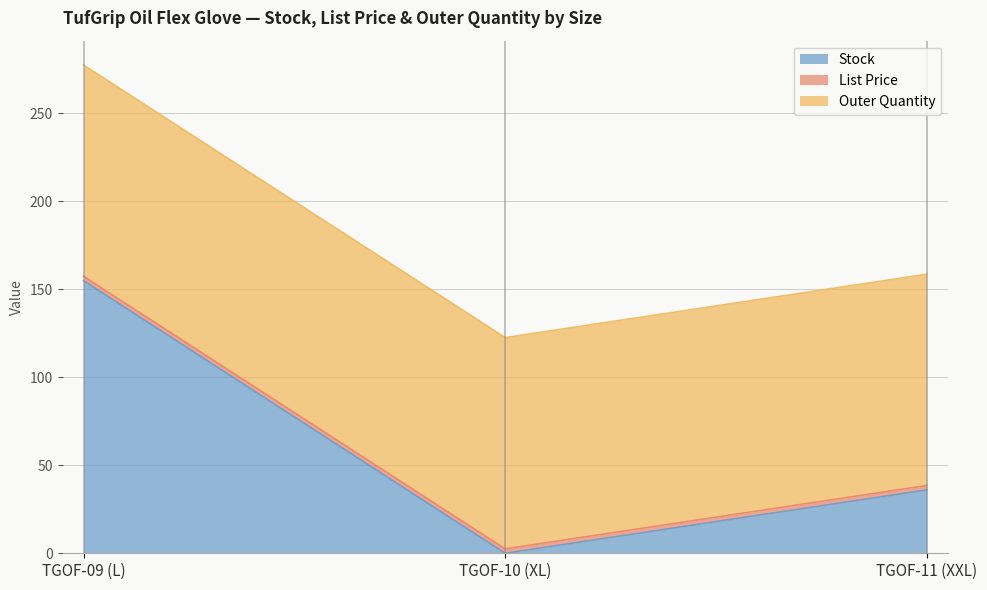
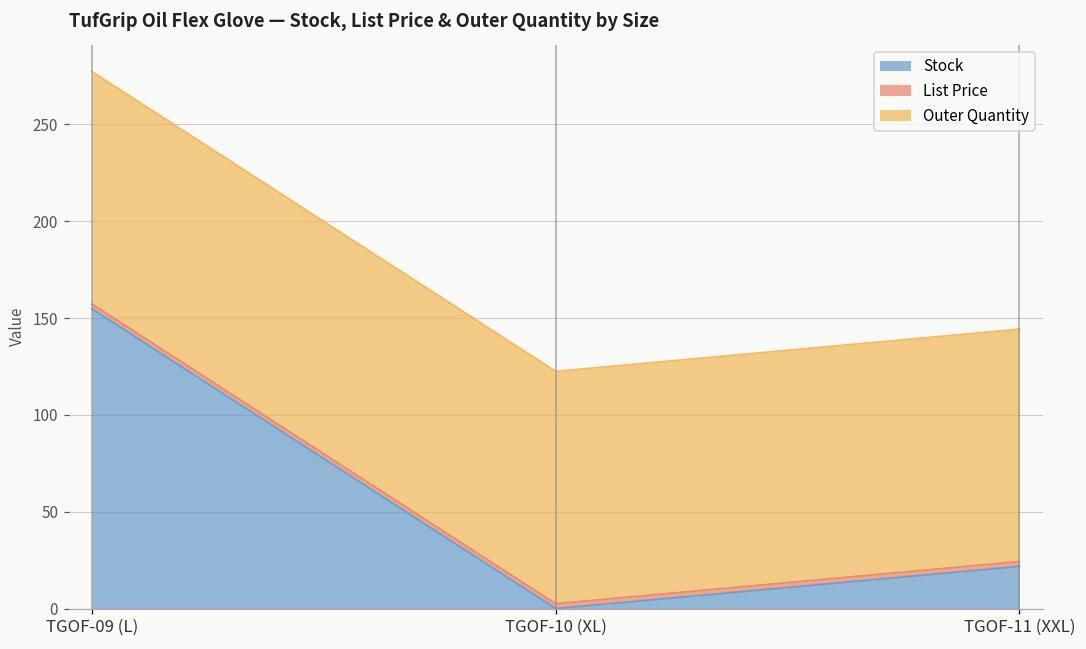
  {
    "Stock": {
      "TGOF-09 (L)": 155,
      "TGOF-10 (XL)": 0,
-     "TGOF-11 (XXL)": 36
+     "TGOF-11 (XXL)": 22
    }
  }
